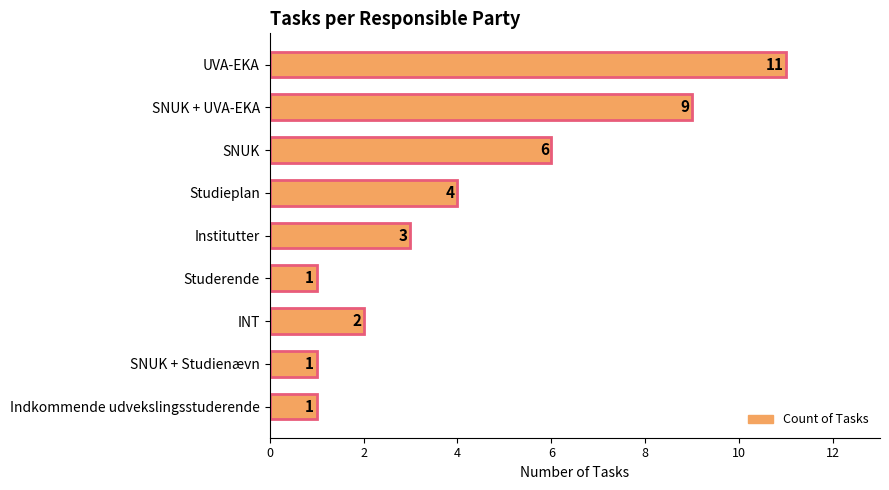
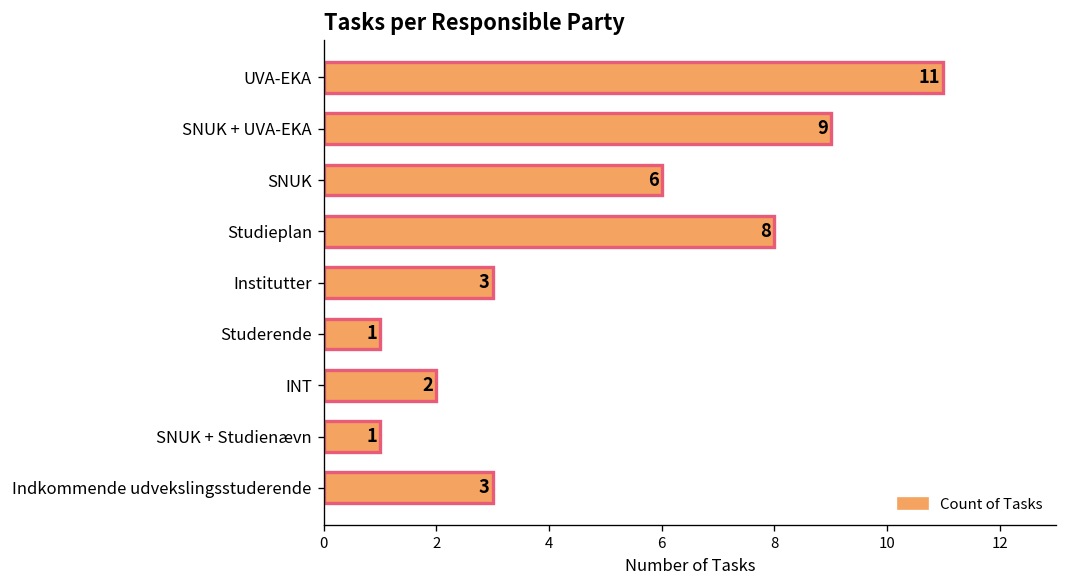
  {
    "UVA-EKA": 11,
    "SNUK + UVA-EKA": 9,
    "SNUK": 6,
-   "Studieplan": 4,
+   "Studieplan": 8,
    "Institutter": 3,
    "Studerende": 1,
    "INT": 2,
    "SNUK + Studienævn": 1,
-   "Indkommende udvekslingsstuderende": 1
+   "Indkommende udvekslingsstuderende": 3
  }
